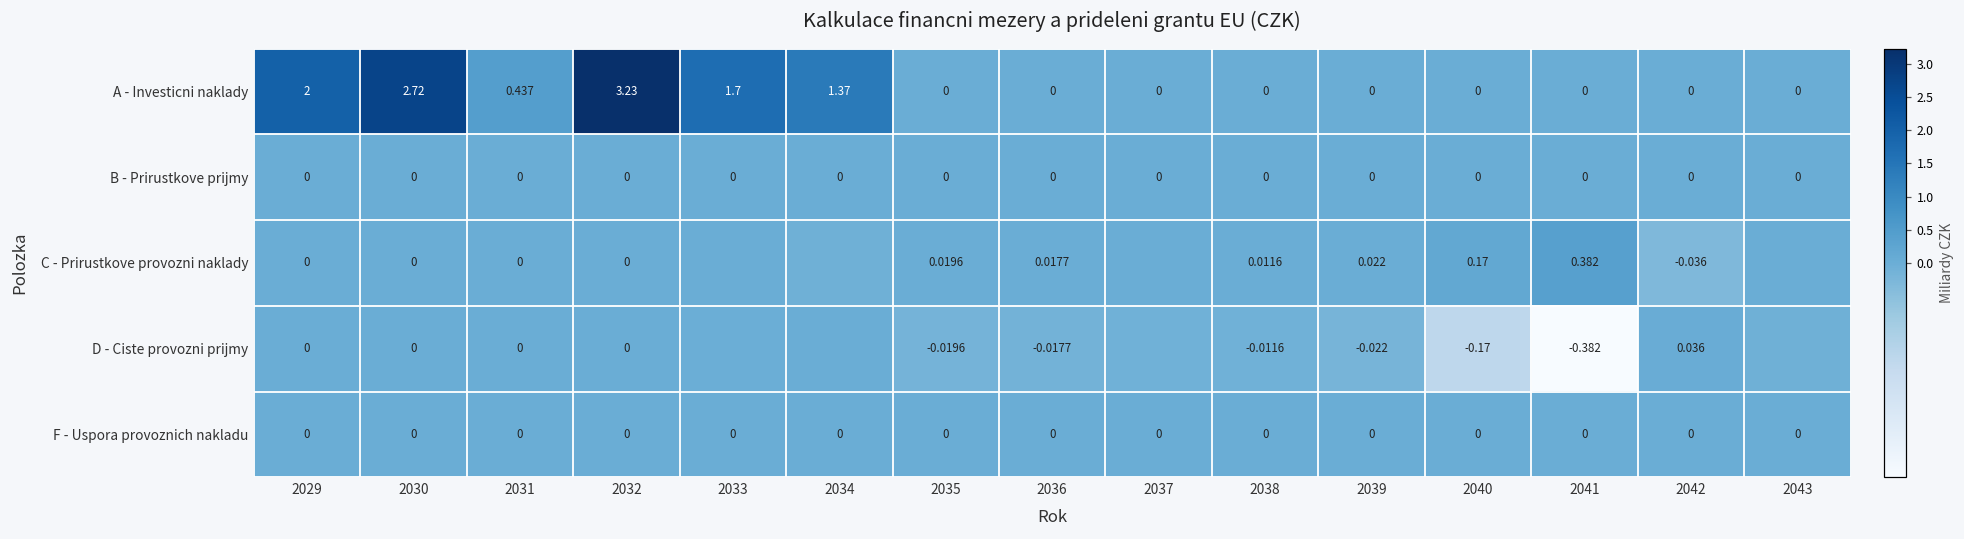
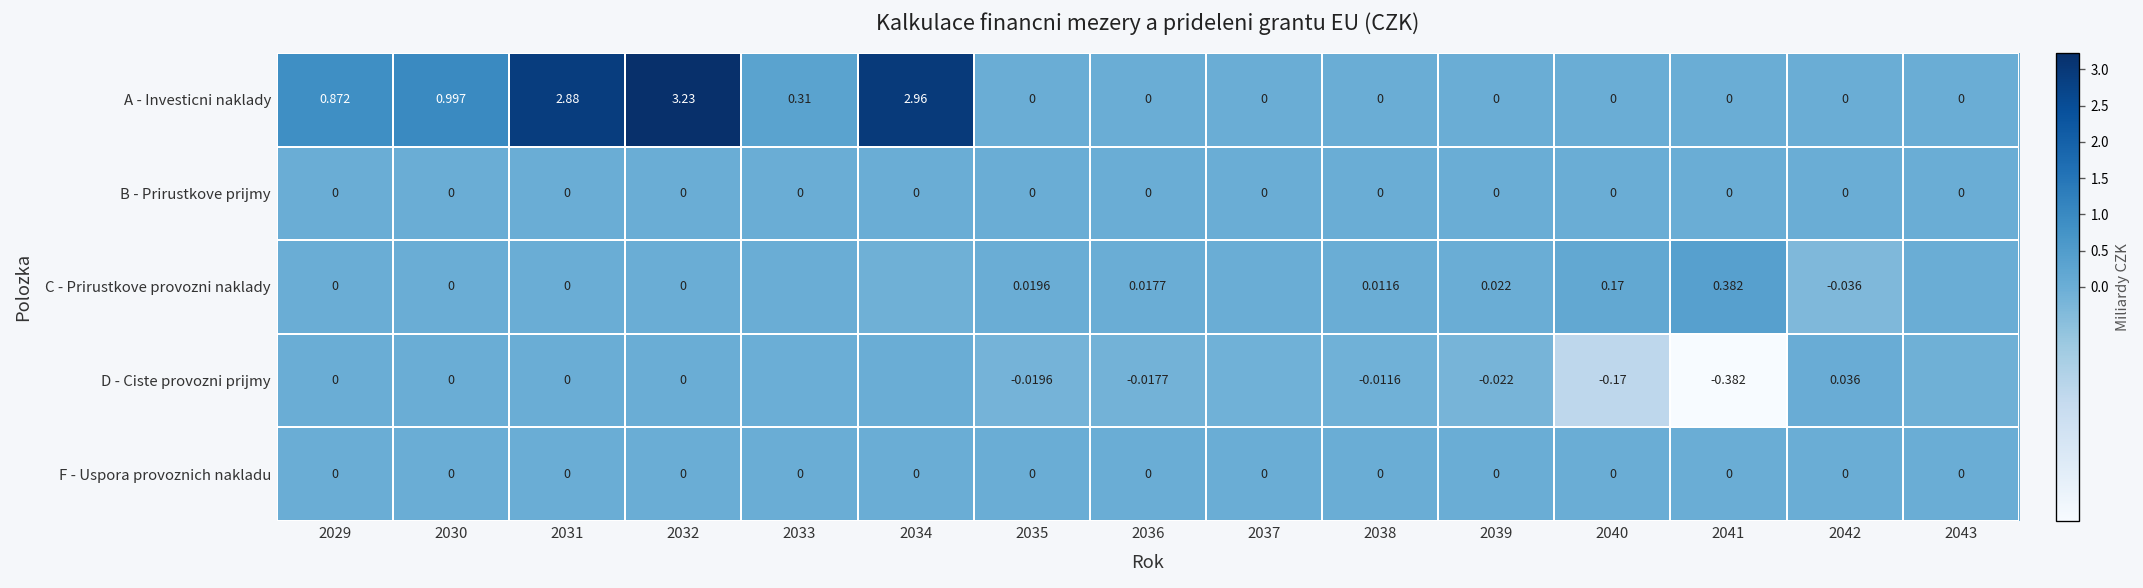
  {
    "A - Investicni naklady": {
-     "2029": 2,
-     "2030": 2.72,
-     "2031": 0.437,
+     "2029": 0.872,
+     "2030": 0.997,
+     "2031": 2.88,
      "2032": 3.23,
-     "2033": 1.7,
-     "2034": 1.37,
+     "2033": 0.31,
+     "2034": 2.96,
      "2035": 0,
      "2036": 0,
      "2037": 0,
      "2038": 0,
      "2039": 0,
      "2040": 0,
      "2041": 0,
      "2042": 0,
      "2043": 0
    },
    "B - Prirustkove prijmy": {
      "2029": 0,
      "2030": 0,
      "2031": 0,
      "2032": 0,
      "2033": 0,
      "2034": 0,
      "2035": 0,
      "2036": 0,
      "2037": 0,
      "2038": 0,
      "2039": 0,
      "2040": 0,
      "2041": 0,
      "2042": 0,
      "2043": 0
    },
    "C - Prirustkove provozni naklady": {
      "2029": 0,
      "2030": 0,
      "2031": 0,
      "2032": 0,
      "2035": 0.0196,
      "2036": 0.0177,
      "2038": 0.0116,
      "2039": 0.022,
      "2040": 0.17,
      "2041": 0.382,
      "2042": -0.036
    },
    "D - Ciste provozni prijmy": {
      "2029": 0,
      "2030": 0,
      "2031": 0,
      "2032": 0,
      "2035": -0.0196,
      "2036": -0.0177,
      "2038": -0.0116,
      "2039": -0.022,
      "2040": -0.17,
      "2041": -0.382,
      "2042": 0.036
    },
    "F - Uspora provoznich nakladu": {
      "2029": 0,
      "2030": 0,
      "2031": 0,
      "2032": 0,
      "2033": 0,
      "2034": 0,
      "2035": 0,
      "2036": 0,
      "2037": 0,
      "2038": 0,
      "2039": 0,
      "2040": 0,
      "2041": 0,
      "2042": 0,
      "2043": 0
    }
  }
